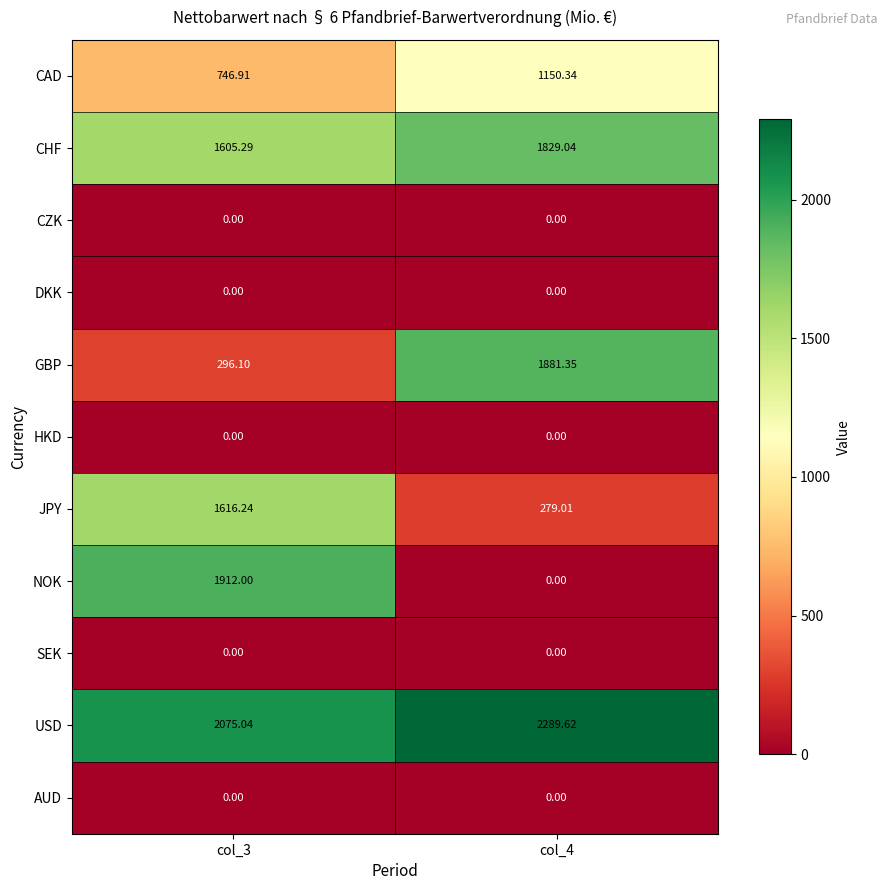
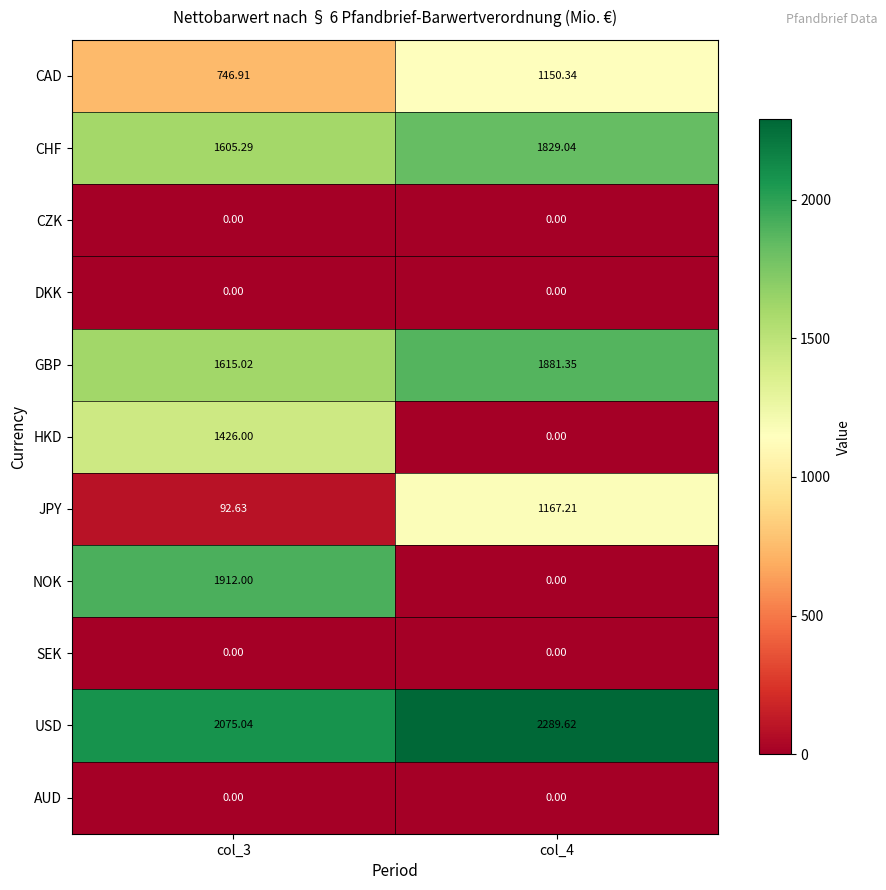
  {
    "CAD": {
      "col_3": 746.91,
      "col_4": 1150.34
    },
    "CHF": {
      "col_3": 1605.29,
      "col_4": 1829.04
    },
    "CZK": {
      "col_3": 0.00,
      "col_4": 0.00
    },
    "DKK": {
      "col_3": 0.00,
      "col_4": 0.00
    },
    "GBP": {
-     "col_3": 296.10,
+     "col_3": 1615.02,
      "col_4": 1881.35
    },
    "HKD": {
-     "col_3": 0.00,
+     "col_3": 1426.00,
      "col_4": 0.00
    },
    "JPY": {
-     "col_3": 1616.24,
-     "col_4": 279.01
+     "col_3": 92.63,
+     "col_4": 1167.21
    },
    "NOK": {
      "col_3": 1912.00,
      "col_4": 0.00
    },
    "SEK": {
      "col_3": 0.00,
      "col_4": 0.00
    },
    "USD": {
      "col_3": 2075.04,
      "col_4": 2289.62
    },
    "AUD": {
      "col_3": 0.00,
      "col_4": 0.00
    }
  }
